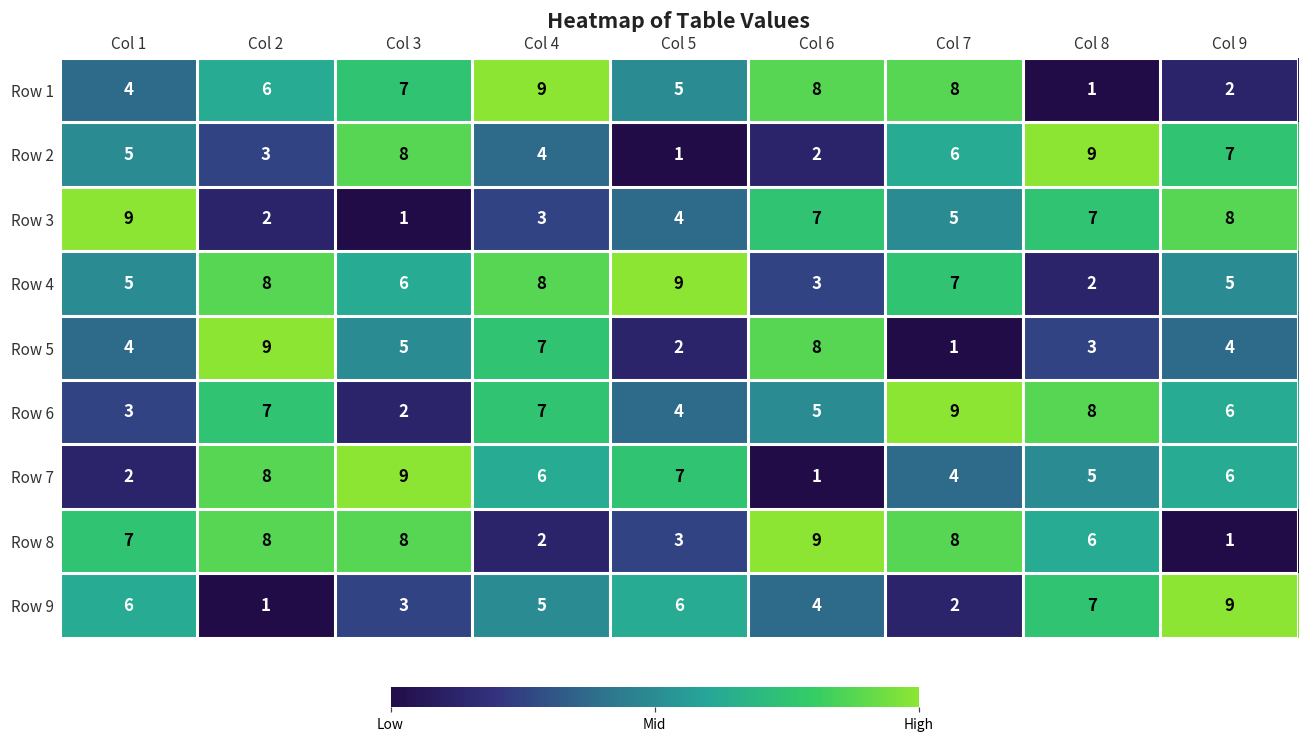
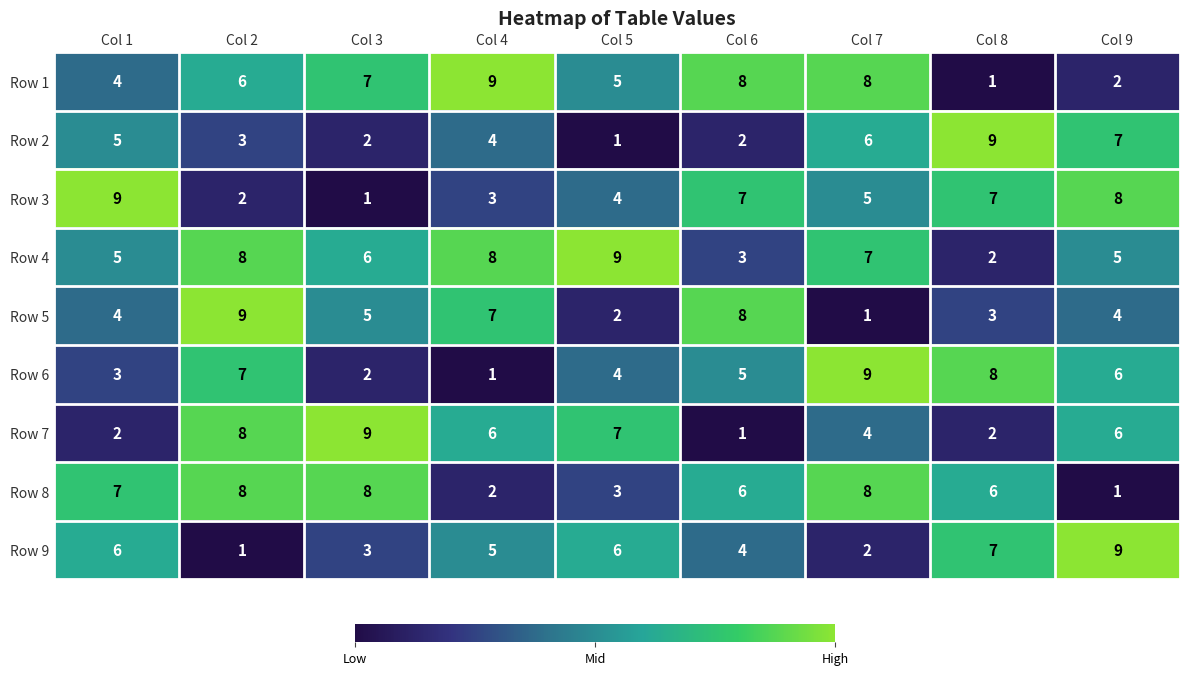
  {
    "Row 1": {
      "Col 1": 4,
      "Col 2": 6,
      "Col 3": 7,
      "Col 4": 9,
      "Col 5": 5,
      "Col 6": 8,
      "Col 7": 8,
      "Col 8": 1,
      "Col 9": 2
    },
    "Row 2": {
      "Col 1": 5,
      "Col 2": 3,
-     "Col 3": 8,
+     "Col 3": 2,
      "Col 4": 4,
      "Col 5": 1,
      "Col 6": 2,
      "Col 7": 6,
      "Col 8": 9,
      "Col 9": 7
    },
    "Row 3": {
      "Col 1": 9,
      "Col 2": 2,
      "Col 3": 1,
      "Col 4": 3,
      "Col 5": 4,
      "Col 6": 7,
      "Col 7": 5,
      "Col 8": 7,
      "Col 9": 8
    },
    "Row 4": {
      "Col 1": 5,
      "Col 2": 8,
      "Col 3": 6,
      "Col 4": 8,
      "Col 5": 9,
      "Col 6": 3,
      "Col 7": 7,
      "Col 8": 2,
      "Col 9": 5
    },
    "Row 5": {
      "Col 1": 4,
      "Col 2": 9,
      "Col 3": 5,
      "Col 4": 7,
      "Col 5": 2,
      "Col 6": 8,
      "Col 7": 1,
      "Col 8": 3,
      "Col 9": 4
    },
    "Row 6": {
      "Col 1": 3,
      "Col 2": 7,
      "Col 3": 2,
-     "Col 4": 7,
+     "Col 4": 1,
      "Col 5": 4,
      "Col 6": 5,
      "Col 7": 9,
      "Col 8": 8,
      "Col 9": 6
    },
    "Row 7": {
      "Col 1": 2,
      "Col 2": 8,
      "Col 3": 9,
      "Col 4": 6,
      "Col 5": 7,
      "Col 6": 1,
      "Col 7": 4,
-     "Col 8": 5,
+     "Col 8": 2,
      "Col 9": 6
    },
    "Row 8": {
      "Col 1": 7,
      "Col 2": 8,
      "Col 3": 8,
      "Col 4": 2,
      "Col 5": 3,
-     "Col 6": 9,
+     "Col 6": 6,
      "Col 7": 8,
      "Col 8": 6,
      "Col 9": 1
    },
    "Row 9": {
      "Col 1": 6,
      "Col 2": 1,
      "Col 3": 3,
      "Col 4": 5,
      "Col 5": 6,
      "Col 6": 4,
      "Col 7": 2,
      "Col 8": 7,
      "Col 9": 9
    }
  }
